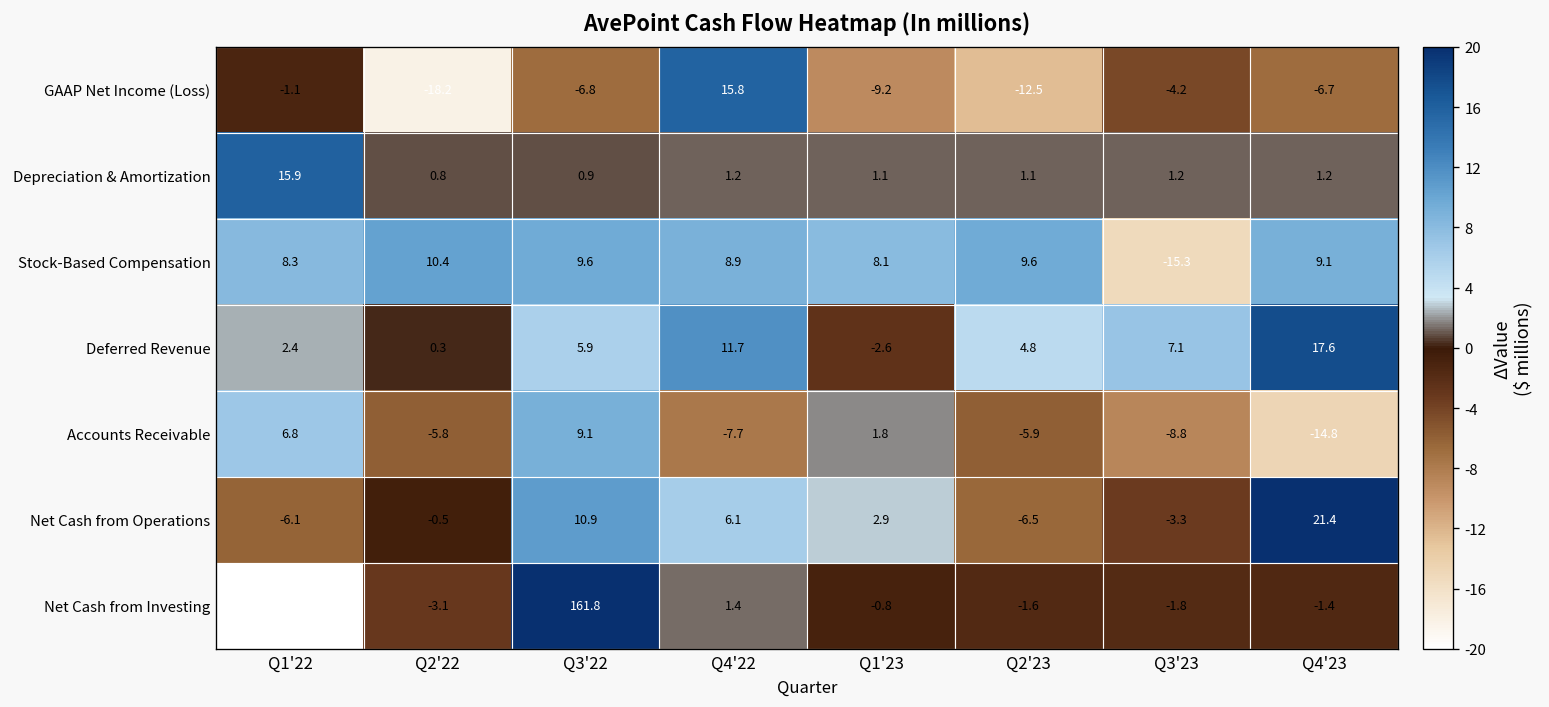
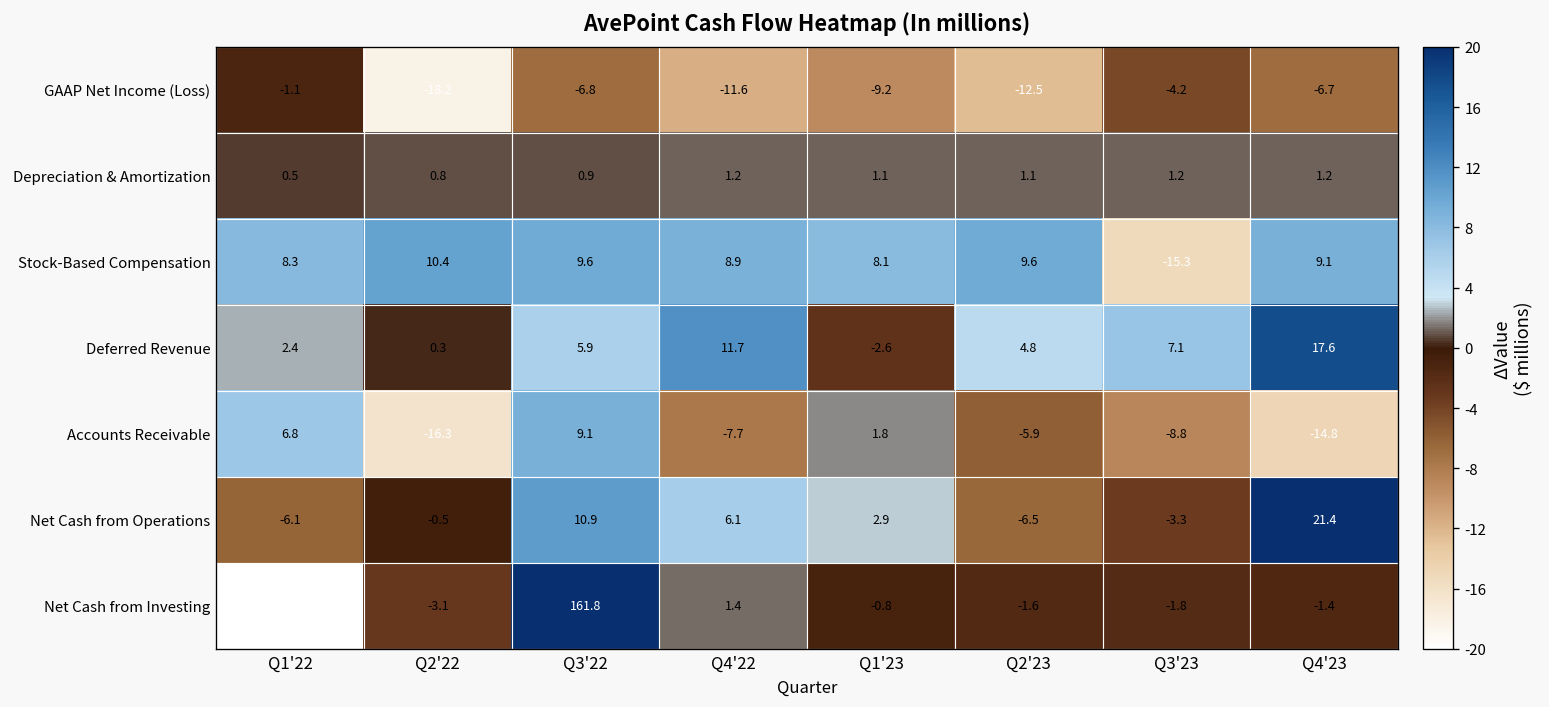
  {
    "GAAP Net Income (Loss)": {
      "Q1'22": -1.1,
      "Q3'22": -6.8,
-     "Q4'22": 15.8,
+     "Q4'22": -11.6,
      "Q1'23": -9.2,
      "Q2'23": -12.5,
      "Q3'23": -4.2,
      "Q4'23": -6.7
    },
    "Depreciation & Amortization": {
-     "Q1'22": 15.9,
+     "Q1'22": 0.5,
      "Q2'22": 0.8,
      "Q3'22": 0.9,
      "Q4'22": 1.2,
      "Q1'23": 1.1,
      "Q2'23": 1.1,
      "Q3'23": 1.2,
      "Q4'23": 1.2
    },
    "Stock-Based Compensation": {
      "Q1'22": 8.3,
      "Q2'22": 10.4,
      "Q3'22": 9.6,
      "Q4'22": 8.9,
      "Q1'23": 8.1,
      "Q2'23": 9.6,
      "Q3'23": -15.3,
      "Q4'23": 9.1
    },
    "Deferred Revenue": {
      "Q1'22": 2.4,
      "Q2'22": 0.3,
      "Q3'22": 5.9,
      "Q4'22": 11.7,
      "Q1'23": -2.6,
      "Q2'23": 4.8,
      "Q3'23": 7.1,
      "Q4'23": 17.6
    },
    "Accounts Receivable": {
      "Q1'22": 6.8,
-     "Q2'22": -5.8,
+     "Q2'22": -16.3,
      "Q3'22": 9.1,
      "Q4'22": -7.7,
      "Q1'23": 1.8,
      "Q2'23": -5.9,
      "Q3'23": -8.8,
      "Q4'23": -14.8
    },
    "Net Cash from Operations": {
      "Q1'22": -6.1,
      "Q2'22": -0.5,
      "Q3'22": 10.9,
      "Q4'22": 6.1,
      "Q1'23": 2.9,
      "Q2'23": -6.5,
      "Q3'23": -3.3,
      "Q4'23": 21.4
    },
    "Net Cash from Investing": {
      "Q2'22": -3.1,
      "Q3'22": 161.8,
      "Q4'22": 1.4,
      "Q1'23": -0.8,
      "Q2'23": -1.6,
      "Q3'23": -1.8,
      "Q4'23": -1.4
    }
  }
